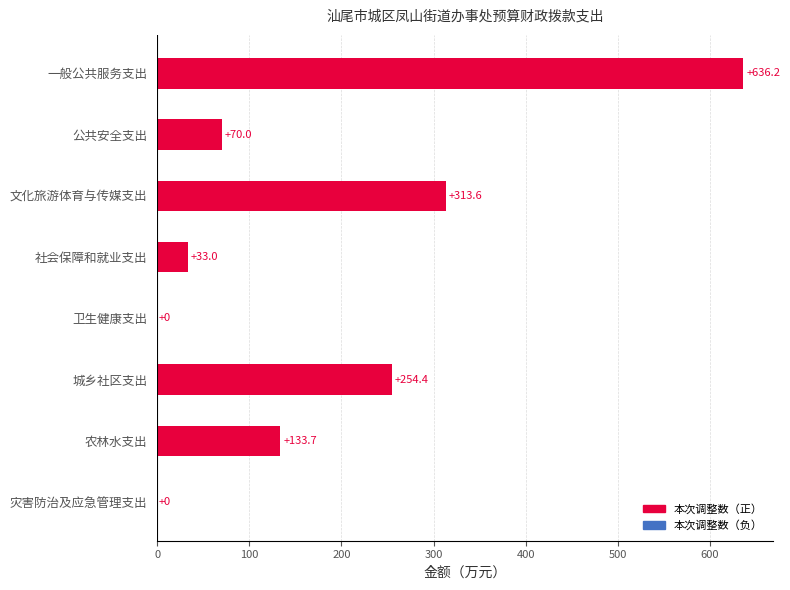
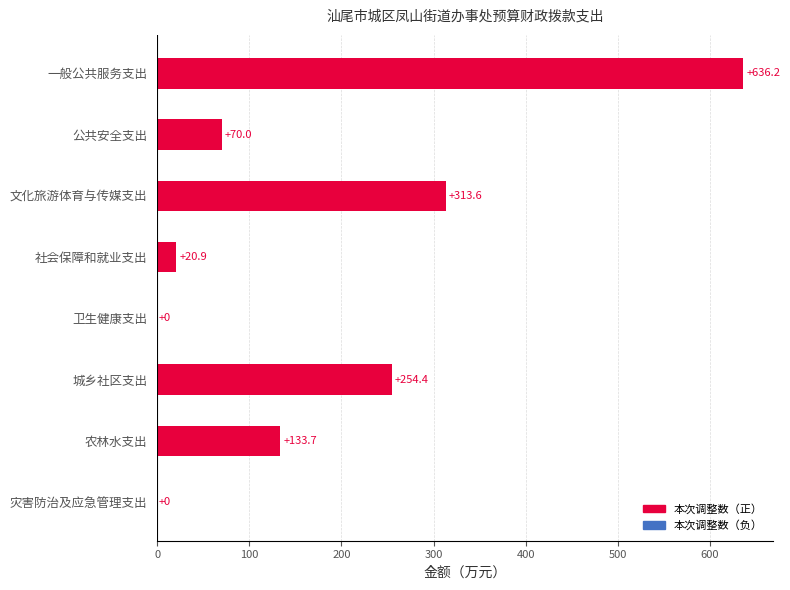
  {
    "一般公共服务支出": "+636.2",
    "公共安全支出": "+70.0",
    "文化旅游体育与传媒支出": "+313.6",
-   "社会保障和就业支出": "+33.0",
+   "社会保障和就业支出": "+20.9",
    "卫生健康支出": "+0",
    "城乡社区支出": "+254.4",
    "农林水支出": "+133.7",
    "灾害防治及应急管理支出": "+0"
  }
